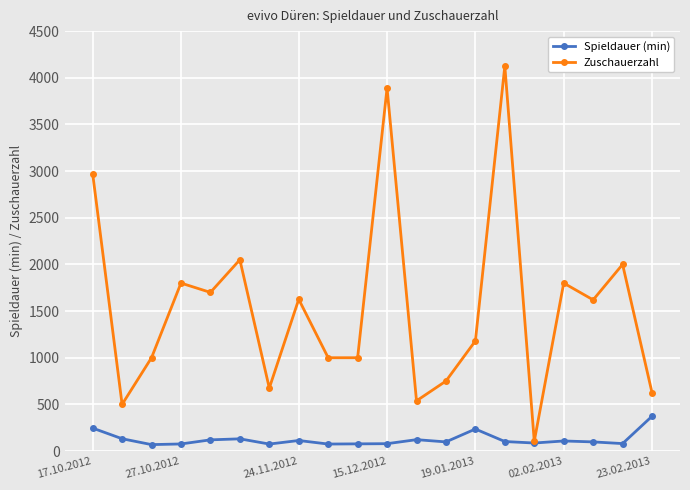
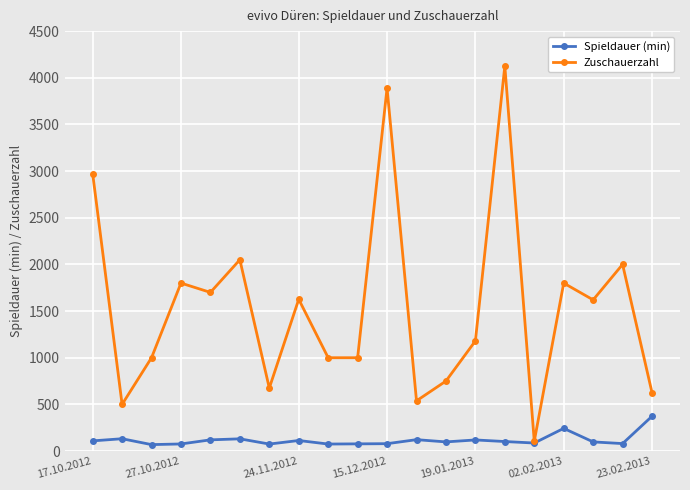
  {
    "Spieldauer (min)": {
-     "17.10.2012": 200,
+     "17.10.2012": 100,
      "27.10.2012": 100,
      "24.11.2012": 100,
      "15.12.2012": 100,
-     "19.01.2013": 200,
-     "02.02.2013": 100,
+     "19.01.2013": 100,
+     "02.02.2013": 200,
      "23.02.2013": 400
    },
    "Zuschauerzahl": {
      "17.10.2012": 3000,
      "27.10.2012": 1800,
      "24.11.2012": 1600,
      "15.12.2012": 3900,
      "19.01.2013": 1200,
      "02.02.2013": 1800,
      "23.02.2013": 600
    }
  }
